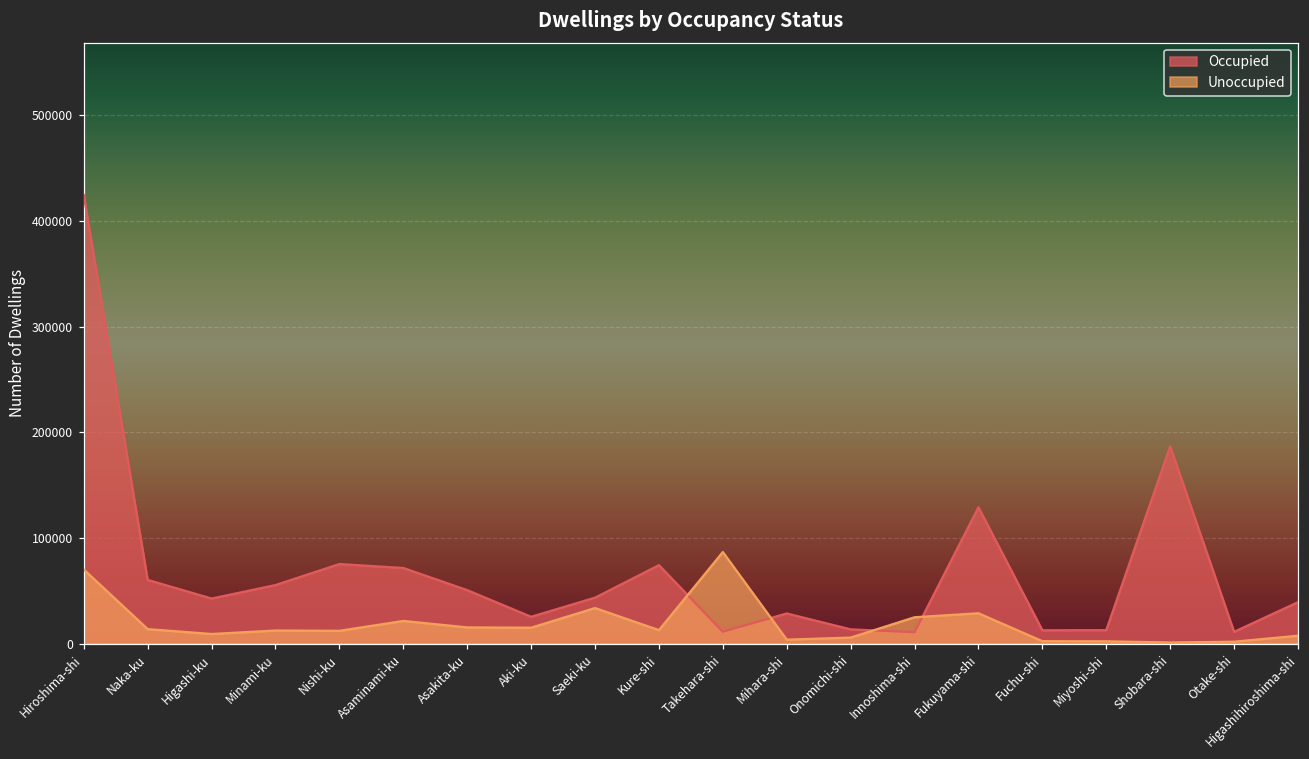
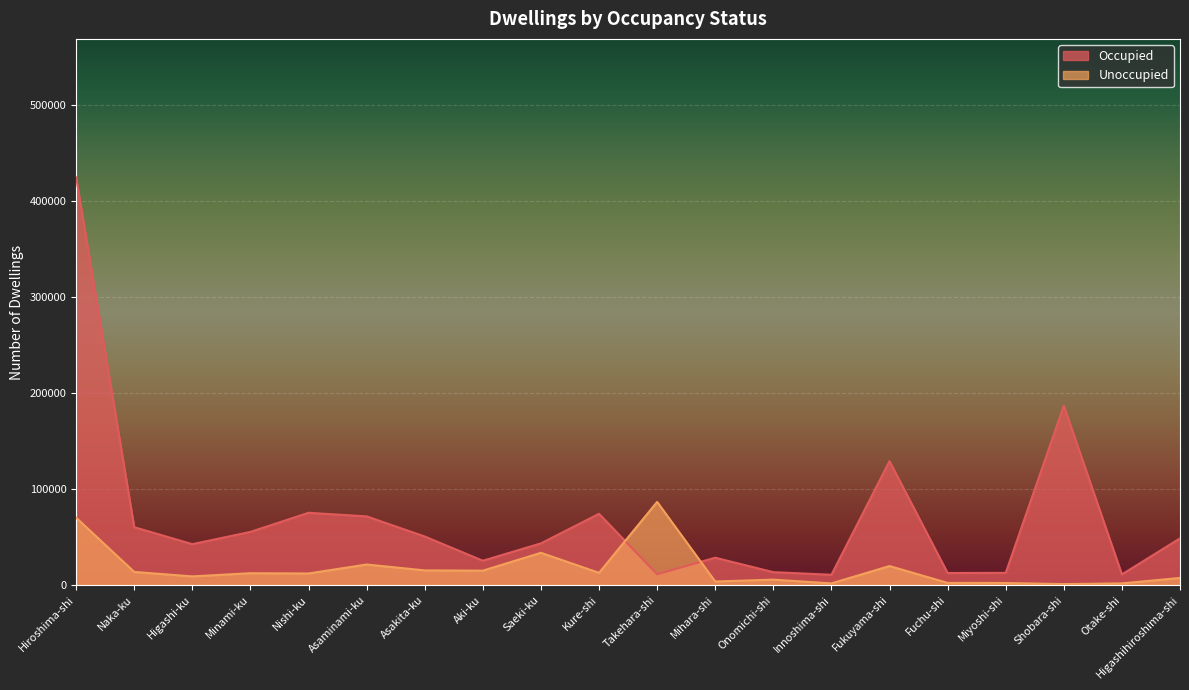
  {
    "Occupied": {
      "Hiroshima-shi": 420000,
      "Naka-ku": 60000,
      "Higashi-ku": 40000,
      "Minami-ku": 60000,
      "Nishi-ku": 80000,
      "Asaminami-ku": 70000,
      "Asakita-ku": 50000,
      "Aki-ku": 30000,
      "Saeki-ku": 40000,
      "Kure-shi": 70000,
      "Takehara-shi": 10000,
      "Mihara-shi": 30000,
      "Onomichi-shi": 10000,
      "Innoshima-shi": 10000,
      "Fukuyama-shi": 130000,
      "Fuchu-shi": 10000,
      "Miyoshi-shi": 10000,
      "Shobara-shi": 190000,
      "Otake-shi": 10000,
-     "Higashihiroshima-shi": 40000
+     "Higashihiroshima-shi": 50000
    },
    "Unoccupied": {
      "Hiroshima-shi": 70000,
      "Naka-ku": 10000,
      "Higashi-ku": 10000,
      "Minami-ku": 10000,
      "Nishi-ku": 10000,
      "Asaminami-ku": 20000,
      "Asakita-ku": 20000,
      "Aki-ku": 20000,
      "Saeki-ku": 30000,
      "Kure-shi": 10000,
      "Takehara-shi": 90000,
      "Mihara-shi": 0,
      "Onomichi-shi": 10000,
-     "Innoshima-shi": 20000,
-     "Fukuyama-shi": 30000,
+     "Innoshima-shi": 0,
+     "Fukuyama-shi": 20000,
      "Fuchu-shi": 0,
      "Miyoshi-shi": 0,
      "Shobara-shi": 0,
      "Otake-shi": 0,
      "Higashihiroshima-shi": 10000
    }
  }
